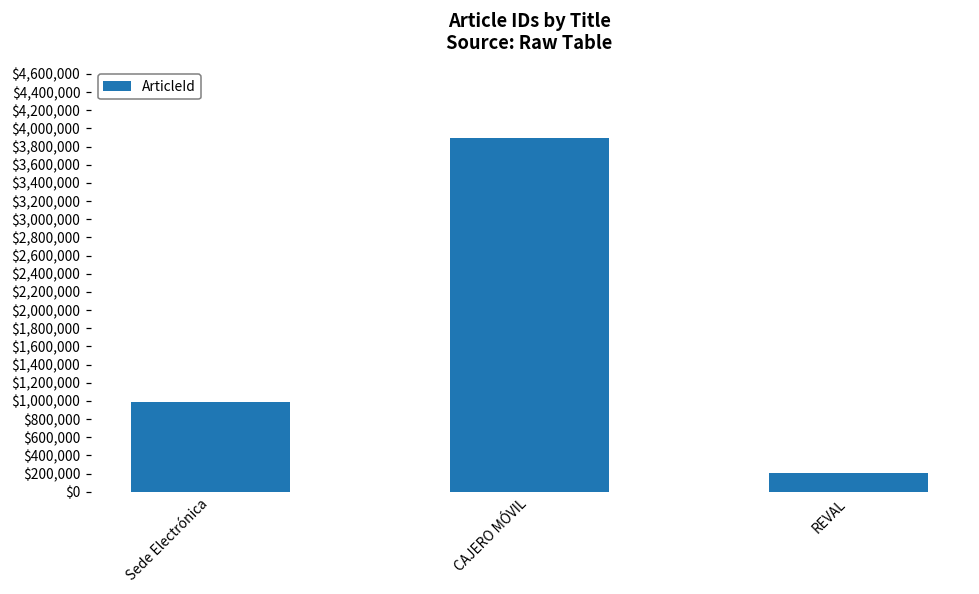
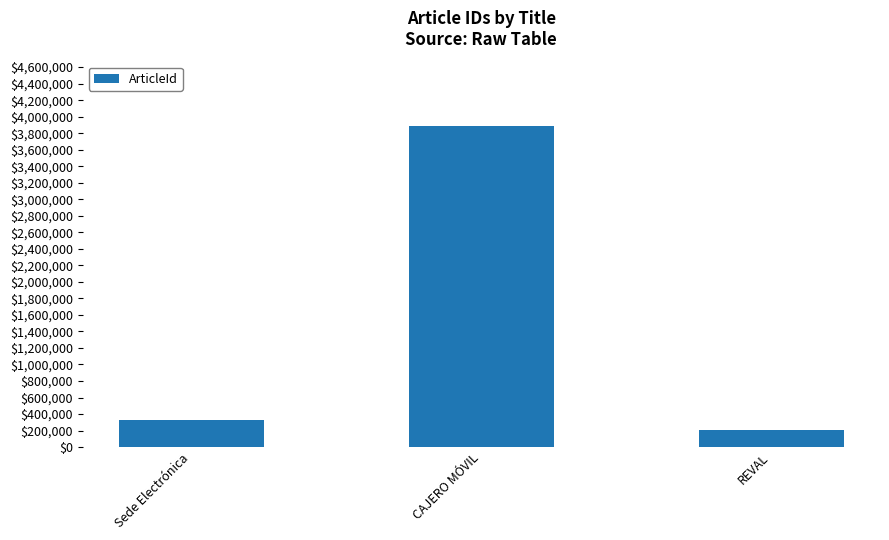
  {
-   "Sede Electrónica": "$1,000,000",
+   "Sede Electrónica": "$300,000",
    "CAJERO MÓVIL": "$3,900,000",
    "REVAL": "$200,000"
  }
